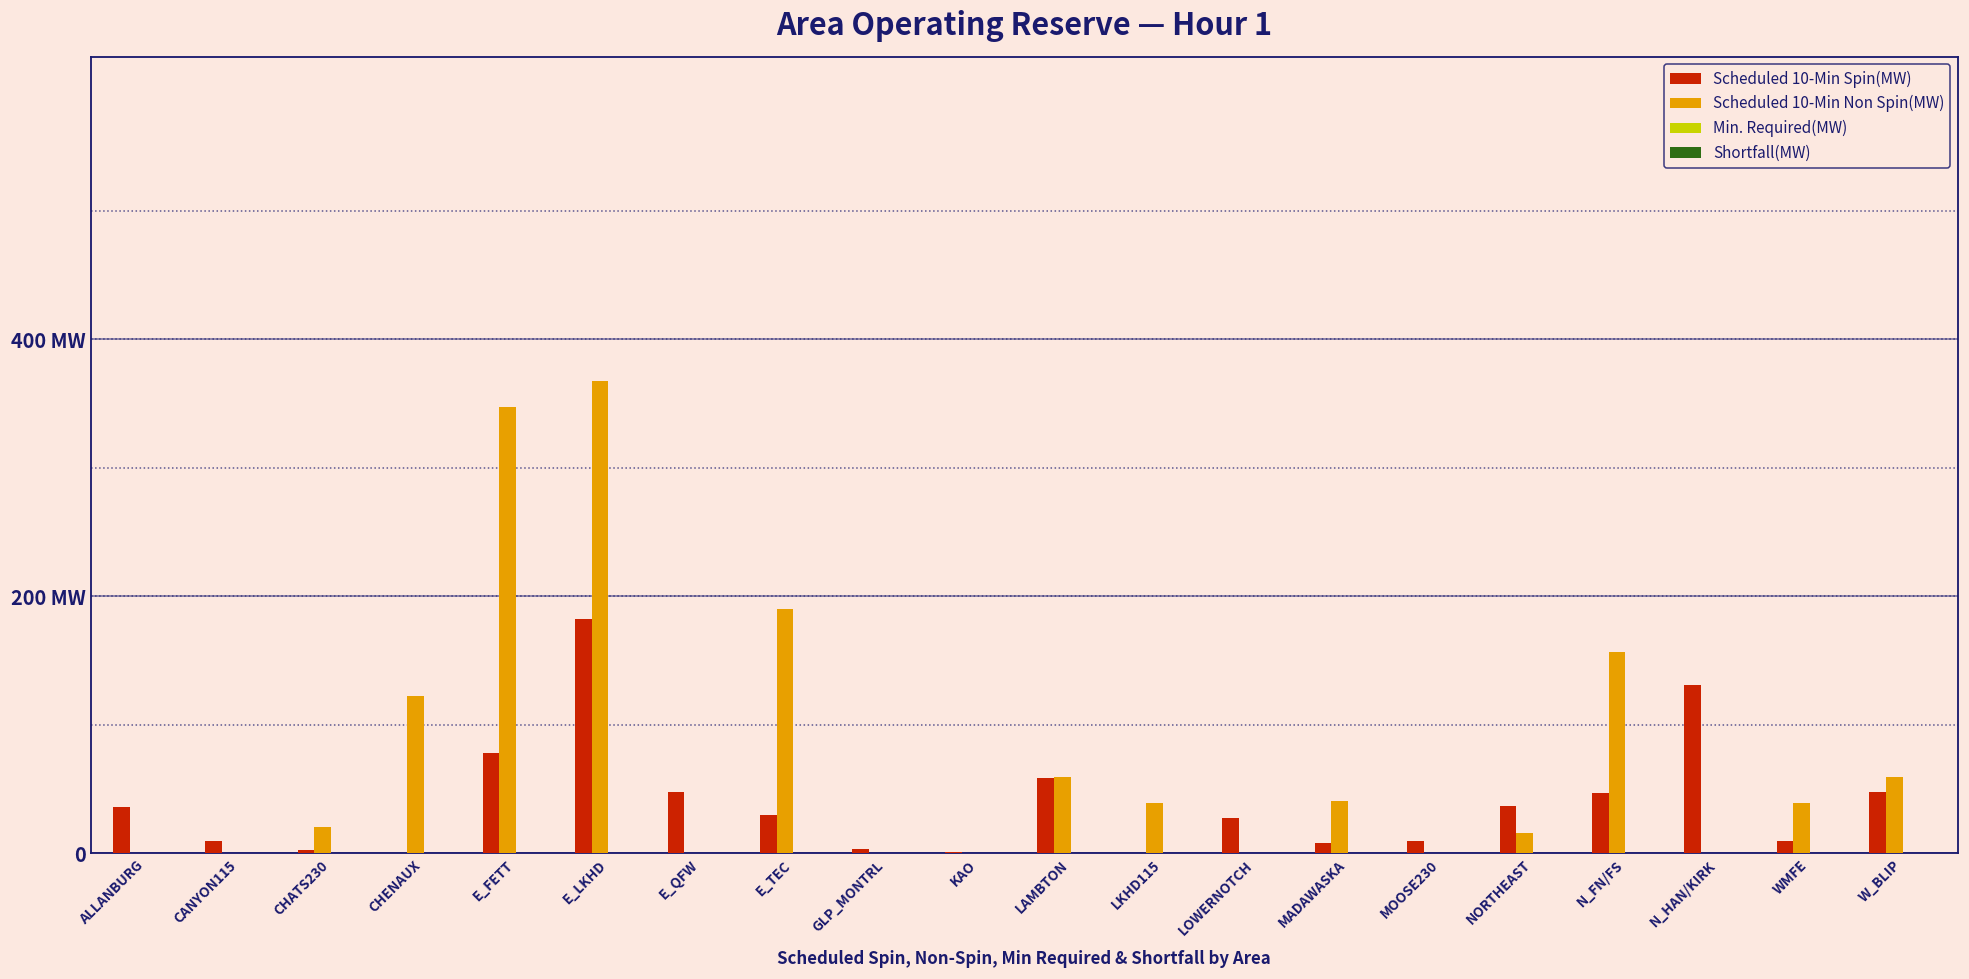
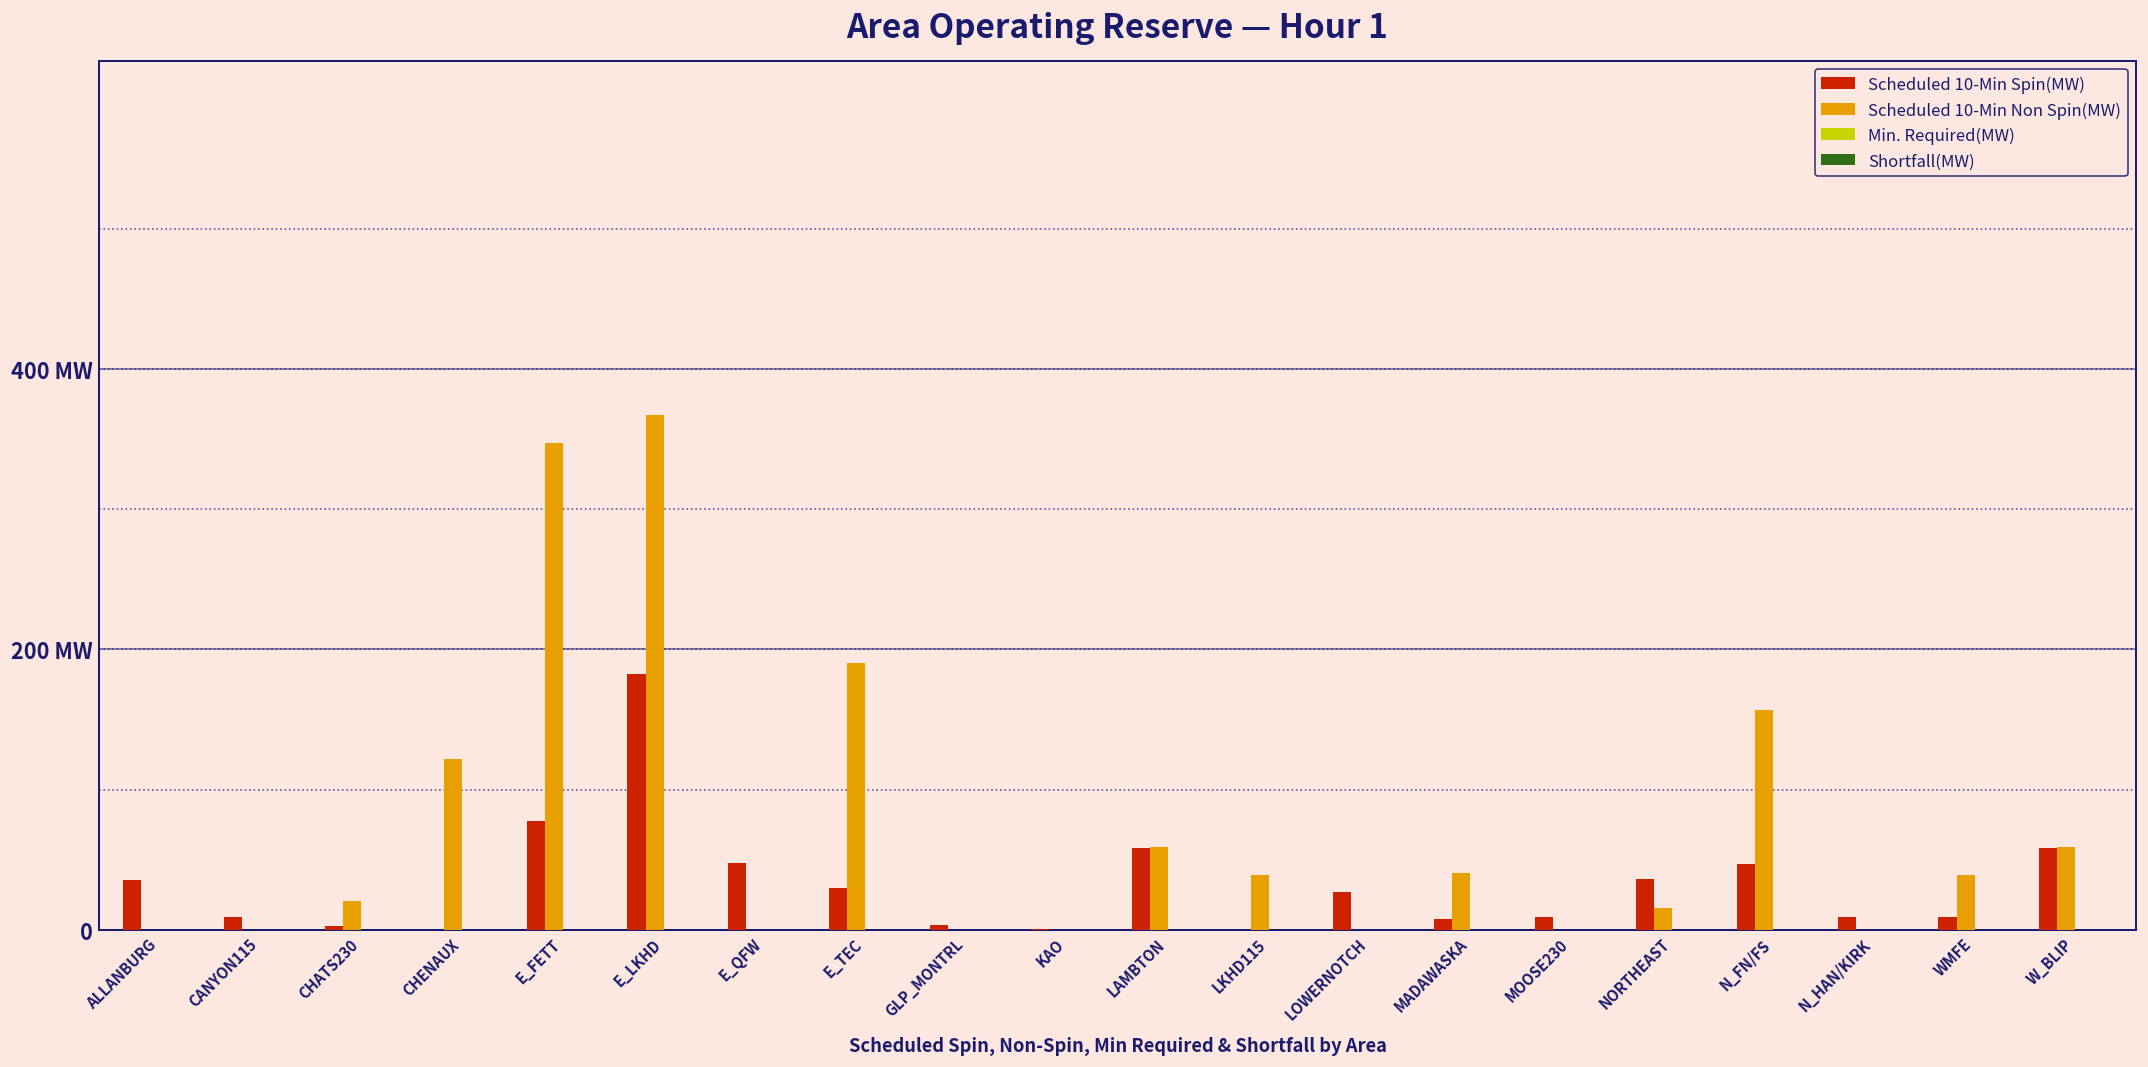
  {
    "Scheduled 10-Min Spin(MW)": {
      "ALLANBURG": "36 MW",
      "CANYON115": "9 MW",
      "CHATS230": "2 MW",
      "CHENAUX": "0 MW",
      "E_FETT": "78 MW",
      "E_LKHD": "183 MW",
      "E_QFW": "47 MW",
      "E_TEC": "30 MW",
      "GLP_MONTRL": "3 MW",
      "LAMBTON": "58 MW",
      "LKHD115": "0 MW",
      "LOWERNOTCH": "27 MW",
      "MADAWASKA": "8 MW",
      "MOOSE230": "9 MW",
      "NORTHEAST": "37 MW",
      "N_FN/FS": "47 MW",
-     "N_HAN/KIRK": "131 MW",
+     "N_HAN/KIRK": "9 MW",
      "WMFE": "9 MW",
-     "W_BLIP": "47 MW"
+     "W_BLIP": "58 MW"
    },
    "Scheduled 10-Min Non Spin(MW)": {
      "ALLANBURG": "0 MW",
      "CANYON115": "0 MW",
      "CHATS230": "20 MW",
      "CHENAUX": "122 MW",
      "E_FETT": "347 MW",
      "E_LKHD": "367 MW",
      "E_QFW": "0 MW",
      "E_TEC": "190 MW",
      "GLP_MONTRL": "0 MW",
      "KAO": "0 MW",
      "LAMBTON": "59 MW",
      "LKHD115": "39 MW",
      "LOWERNOTCH": "0 MW",
      "MADAWASKA": "40 MW",
      "MOOSE230": "0 MW",
      "NORTHEAST": "16 MW",
      "N_FN/FS": "157 MW",
      "N_HAN/KIRK": "0 MW",
      "WMFE": "39 MW",
      "W_BLIP": "59 MW"
    },
    "Min. Required(MW)": {
      "ALLANBURG": "0 MW",
      "CANYON115": "0 MW",
      "CHATS230": "0 MW",
      "CHENAUX": "0 MW",
      "E_FETT": "0 MW",
      "E_LKHD": "0 MW",
      "E_QFW": "0 MW",
      "E_TEC": "0 MW",
      "GLP_MONTRL": "0 MW",
      "KAO": "0 MW",
      "LAMBTON": "0 MW",
      "LKHD115": "0 MW",
      "LOWERNOTCH": "0 MW",
      "MADAWASKA": "0 MW",
      "MOOSE230": "0 MW",
      "NORTHEAST": "0 MW",
      "N_FN/FS": "0 MW",
      "N_HAN/KIRK": "0 MW",
      "WMFE": "0 MW",
      "W_BLIP": "0 MW"
    },
    "Shortfall(MW)": {
      "ALLANBURG": "0 MW",
      "CANYON115": "0 MW",
      "CHATS230": "0 MW",
      "CHENAUX": "0 MW",
      "E_FETT": "0 MW",
      "E_LKHD": "0 MW",
      "E_QFW": "0 MW",
      "E_TEC": "0 MW",
      "GLP_MONTRL": "0 MW",
      "KAO": "0 MW",
      "LAMBTON": "0 MW",
      "LKHD115": "0 MW",
      "LOWERNOTCH": "0 MW",
      "MADAWASKA": "0 MW",
      "MOOSE230": "0 MW",
      "NORTHEAST": "0 MW",
      "N_FN/FS": "0 MW",
      "N_HAN/KIRK": "0 MW",
      "WMFE": "0 MW",
      "W_BLIP": "0 MW"
    }
  }
